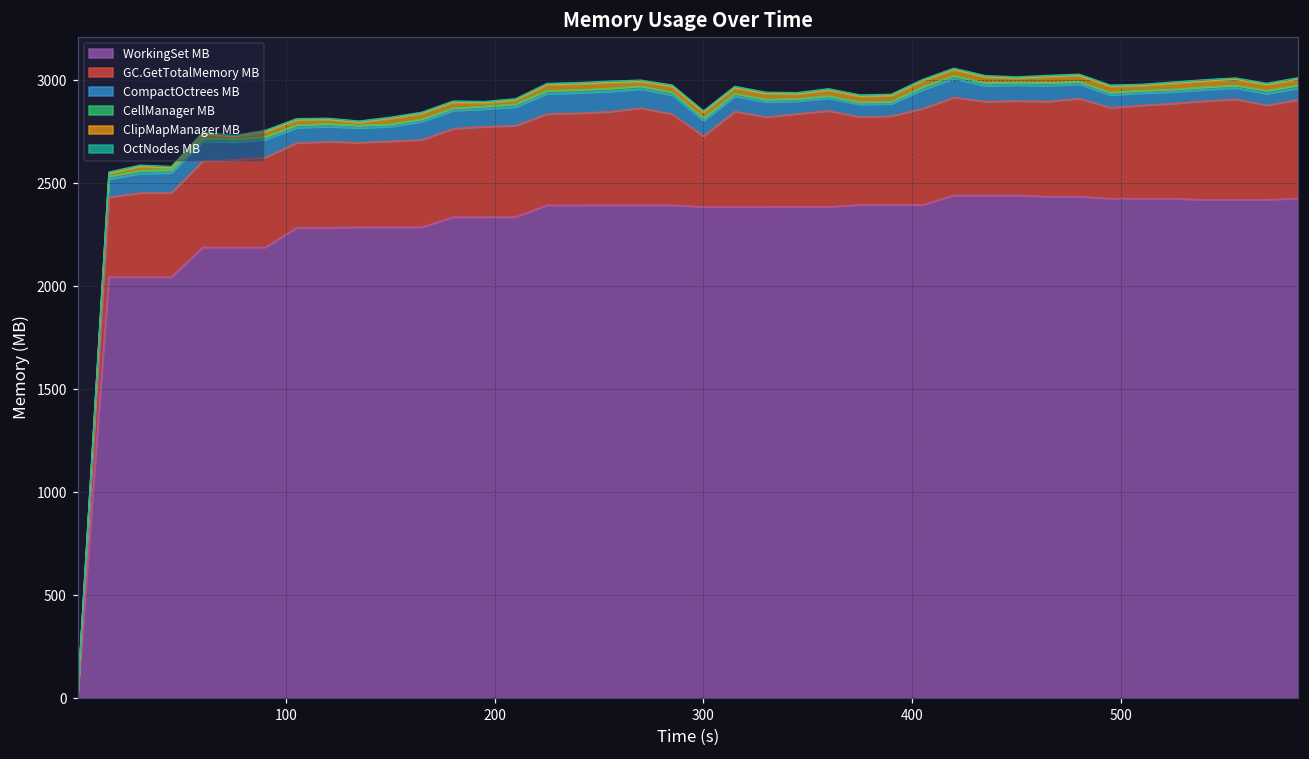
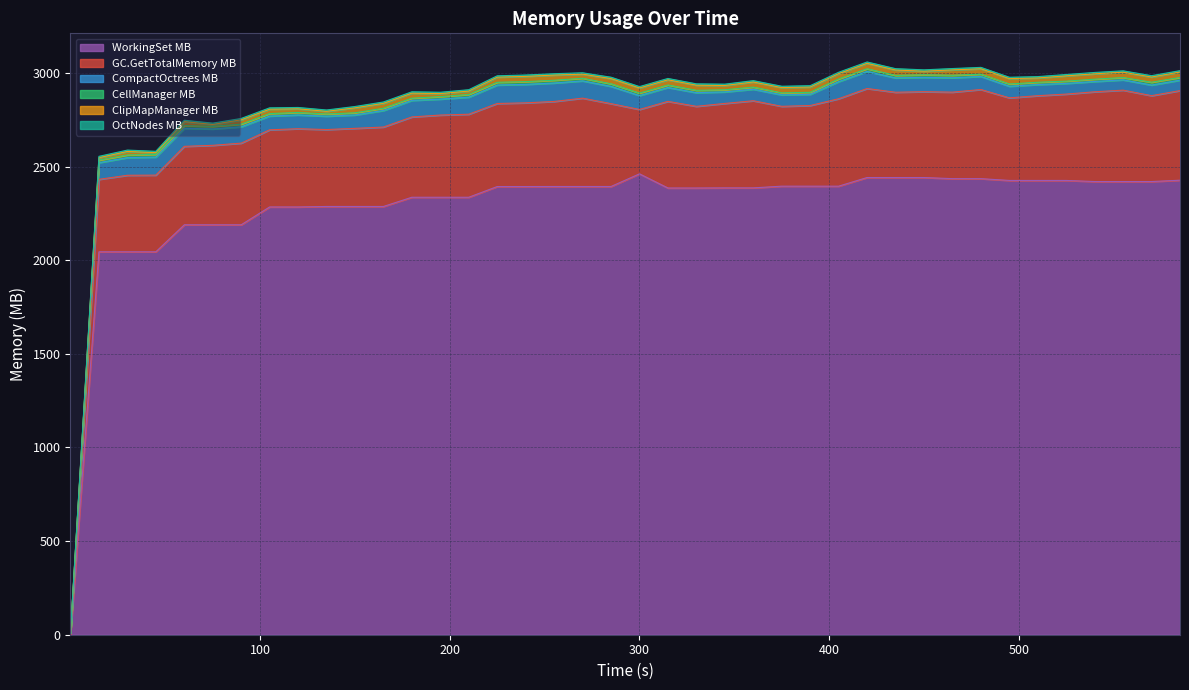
  {
    "WorkingSet MB": {
-     "300": 2390
+     "300": 2460
    },
    "GC.GetTotalMemory MB": {
      "300": 340
    }
  }
